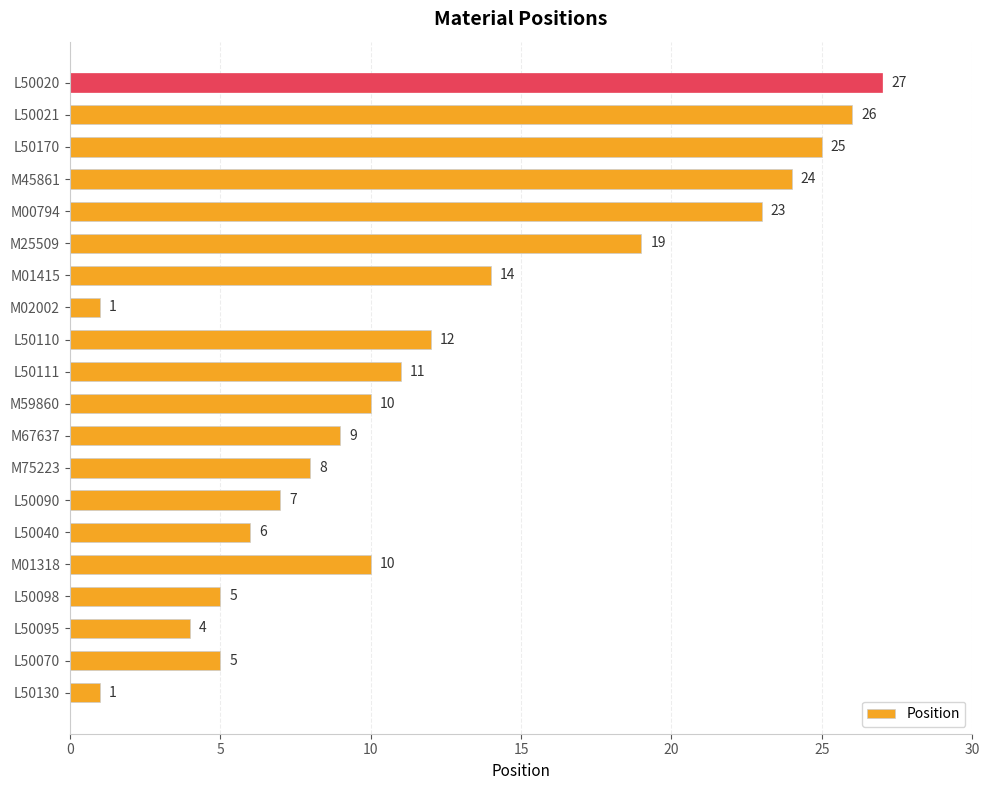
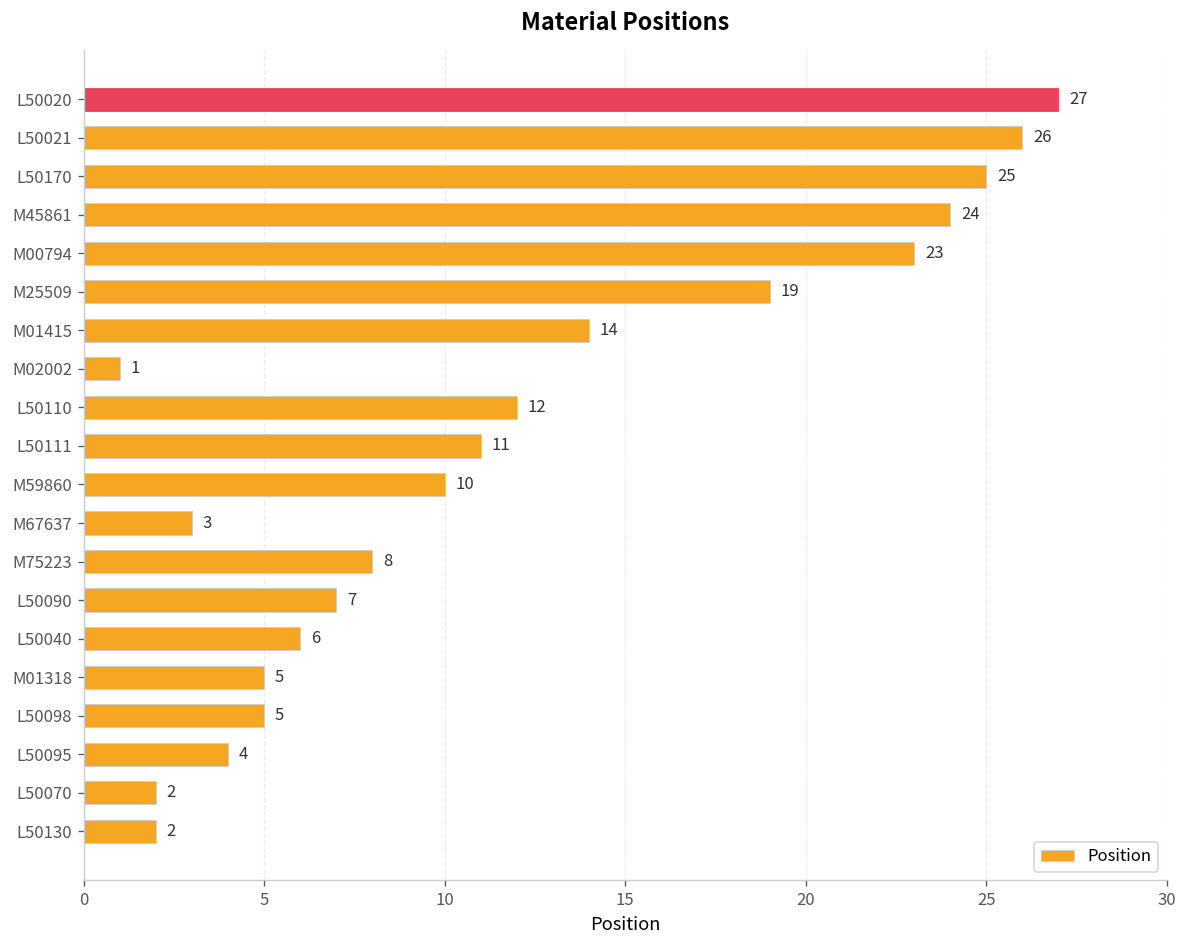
  {
    "L50020": 27,
    "L50021": 26,
    "L50170": 25,
    "M45861": 24,
    "M00794": 23,
    "M25509": 19,
    "M01415": 14,
    "M02002": 1,
    "L50110": 12,
    "L50111": 11,
    "M59860": 10,
-   "M67637": 9,
+   "M67637": 3,
    "M75223": 8,
    "L50090": 7,
    "L50040": 6,
-   "M01318": 10,
+   "M01318": 5,
    "L50098": 5,
    "L50095": 4,
-   "L50070": 5,
-   "L50130": 1
+   "L50070": 2,
+   "L50130": 2
  }
